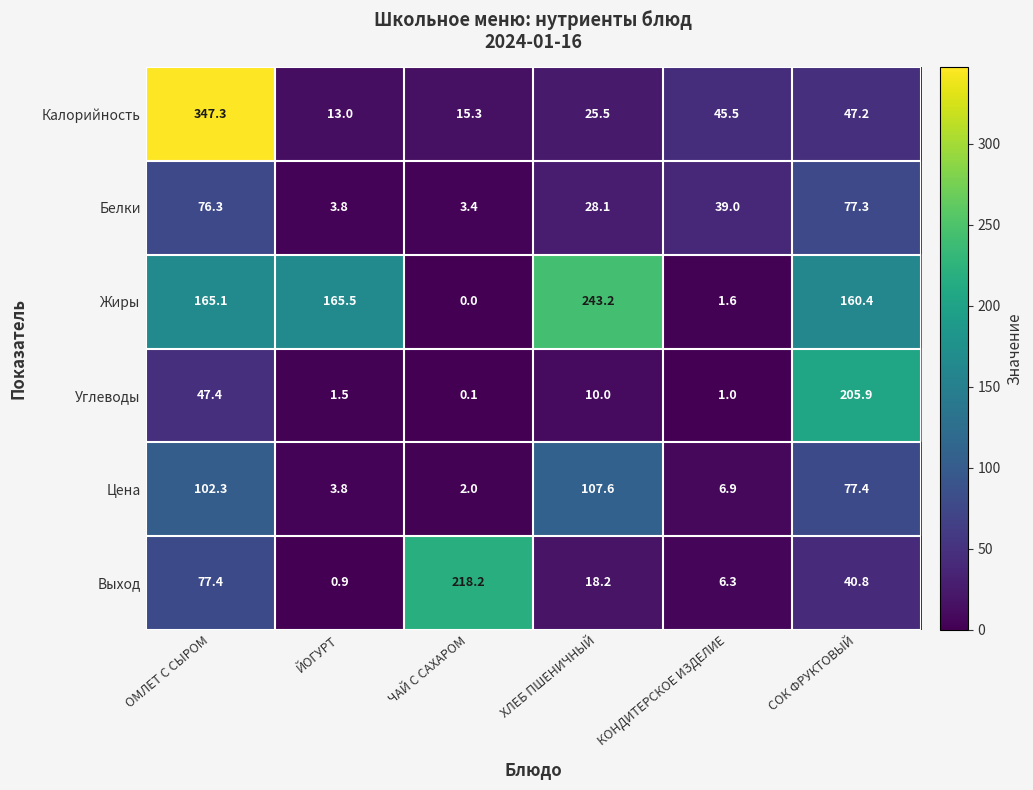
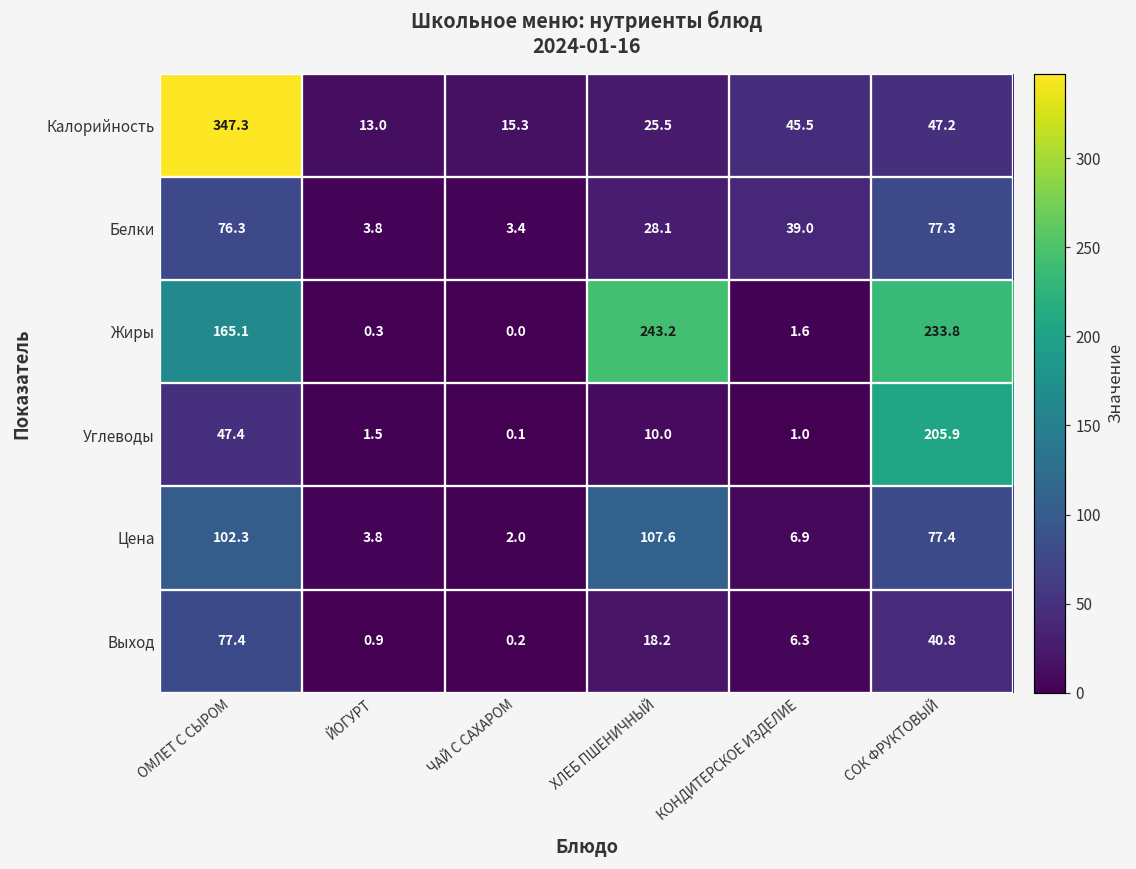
  {
    "Калорийность": {
      "ОМЛЕТ С СЫРОМ": 347.3,
      "ЙОГУРТ": 13.0,
      "ЧАЙ С САХАРОМ": 15.3,
      "ХЛЕБ ПШЕНИЧНЫЙ": 25.5,
      "КОНДИТЕРСКОЕ ИЗДЕЛИЕ": 45.5,
      "СОК ФРУКТОВЫЙ": 47.2
    },
    "Белки": {
      "ОМЛЕТ С СЫРОМ": 76.3,
      "ЙОГУРТ": 3.8,
      "ЧАЙ С САХАРОМ": 3.4,
      "ХЛЕБ ПШЕНИЧНЫЙ": 28.1,
      "КОНДИТЕРСКОЕ ИЗДЕЛИЕ": 39.0,
      "СОК ФРУКТОВЫЙ": 77.3
    },
    "Жиры": {
      "ОМЛЕТ С СЫРОМ": 165.1,
-     "ЙОГУРТ": 165.5,
+     "ЙОГУРТ": 0.3,
      "ЧАЙ С САХАРОМ": 0.0,
      "ХЛЕБ ПШЕНИЧНЫЙ": 243.2,
      "КОНДИТЕРСКОЕ ИЗДЕЛИЕ": 1.6,
-     "СОК ФРУКТОВЫЙ": 160.4
+     "СОК ФРУКТОВЫЙ": 233.8
    },
    "Углеводы": {
      "ОМЛЕТ С СЫРОМ": 47.4,
      "ЙОГУРТ": 1.5,
      "ЧАЙ С САХАРОМ": 0.1,
      "ХЛЕБ ПШЕНИЧНЫЙ": 10.0,
      "КОНДИТЕРСКОЕ ИЗДЕЛИЕ": 1.0,
      "СОК ФРУКТОВЫЙ": 205.9
    },
    "Цена": {
      "ОМЛЕТ С СЫРОМ": 102.3,
      "ЙОГУРТ": 3.8,
      "ЧАЙ С САХАРОМ": 2.0,
      "ХЛЕБ ПШЕНИЧНЫЙ": 107.6,
      "КОНДИТЕРСКОЕ ИЗДЕЛИЕ": 6.9,
      "СОК ФРУКТОВЫЙ": 77.4
    },
    "Выход": {
      "ОМЛЕТ С СЫРОМ": 77.4,
      "ЙОГУРТ": 0.9,
-     "ЧАЙ С САХАРОМ": 218.2,
+     "ЧАЙ С САХАРОМ": 0.2,
      "ХЛЕБ ПШЕНИЧНЫЙ": 18.2,
      "КОНДИТЕРСКОЕ ИЗДЕЛИЕ": 6.3,
      "СОК ФРУКТОВЫЙ": 40.8
    }
  }
